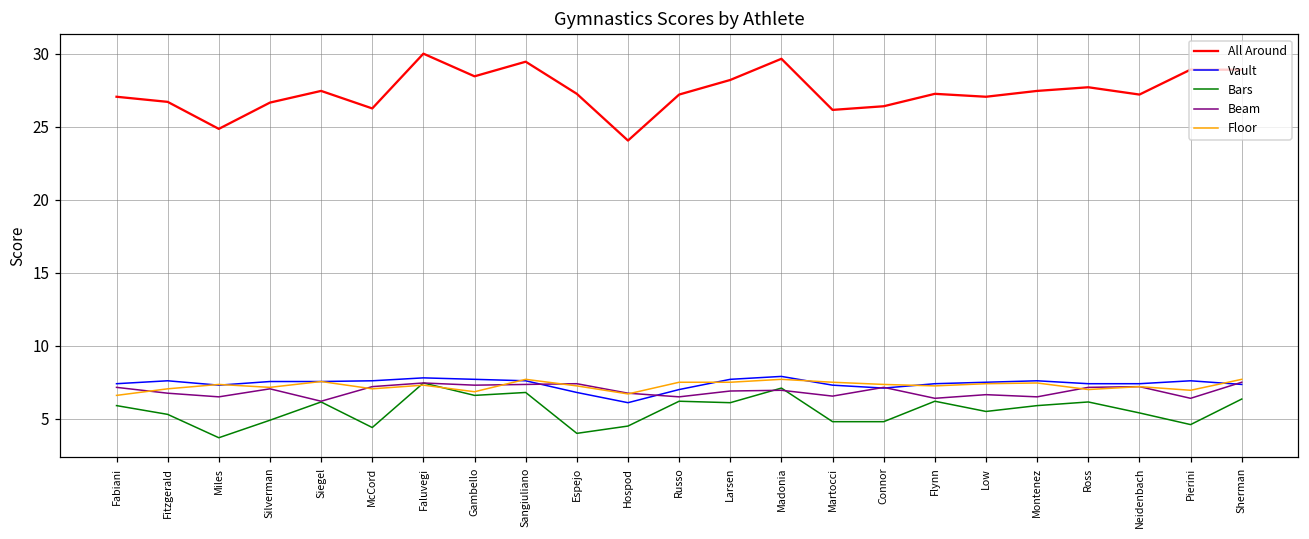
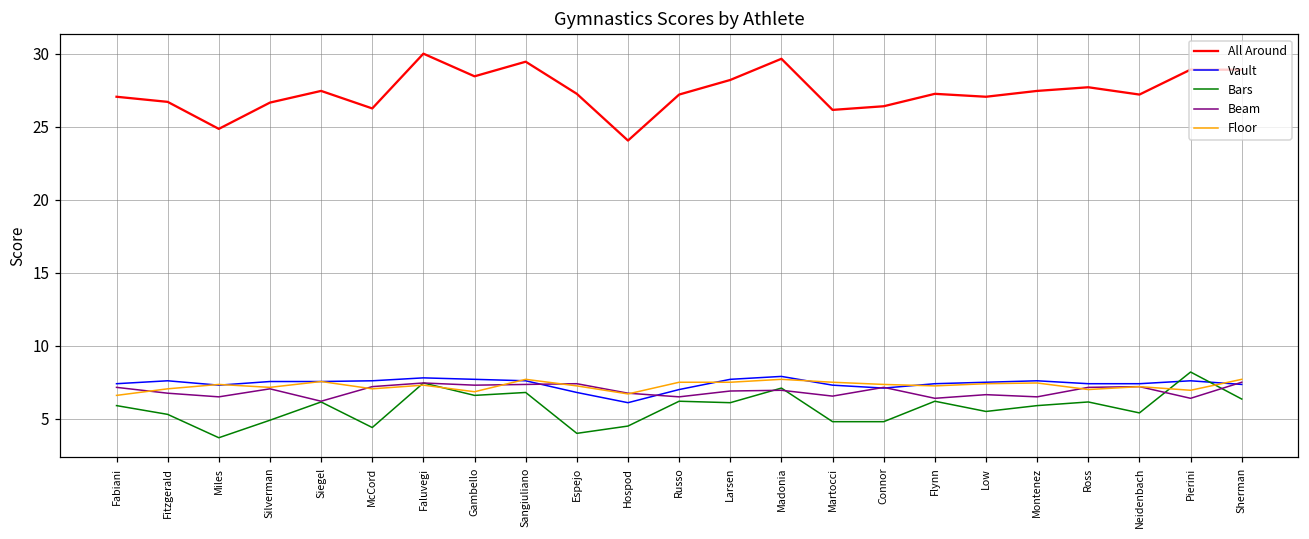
  {
    "All Around": {
      "Fabiani": 27.1,
      "Fitzgerald": 26.7,
      "Miles": 24.9,
      "Silverman": 26.7,
      "Siegel": 27.5,
      "McCord": 26.3,
      "Faluvegi": 30.0,
      "Gambello": 28.5,
      "Sangiuliano": 29.5,
      "Espejo": 27.3,
      "Hospod": 24.1,
      "Russo": 27.2,
      "Larsen": 28.2,
      "Madonia": 29.7,
      "Martocci": 26.2,
      "Connor": 26.4,
      "Flynn": 27.3,
      "Low": 27.1,
      "Montenez": 27.5,
      "Ross": 27.7,
      "Neidenbach": 27.2
    },
    "Vault": {
      "Fabiani": 7.4,
      "Fitzgerald": 7.6,
      "Silverman": 7.6,
      "McCord": 7.6,
      "Faluvegi": 7.8,
      "Gambello": 7.7,
      "Espejo": 6.8,
      "Hospod": 6.1,
      "Russo": 7.0,
      "Larsen": 7.7,
      "Madonia": 7.9,
      "Martocci": 7.3,
      "Ross": 7.4,
      "Neidenbach": 7.4,
      "Pierini": 7.6
    },
    "Bars": {
      "Fabiani": 5.9,
      "Fitzgerald": 5.3,
      "Miles": 3.7,
      "Silverman": 4.9,
      "McCord": 4.4,
      "Gambello": 6.6,
      "Sangiuliano": 6.8,
      "Espejo": 4.0,
      "Hospod": 4.5,
      "Russo": 6.2,
      "Larsen": 6.1,
      "Martocci": 4.8,
      "Connor": 4.8,
      "Flynn": 6.2,
      "Low": 5.5,
      "Montenez": 5.9,
      "Ross": 6.2,
      "Neidenbach": 5.4,
-     "Pierini": 4.6,
+     "Pierini": 8.2,
      "Sherman": 6.4
    },
    "Beam": {
      "Fabiani": 7.2,
      "Fitzgerald": 6.8,
      "Miles": 6.5,
      "Gambello": 7.3,
      "Sangiuliano": 7.4,
      "Russo": 6.5,
      "Larsen": 6.9,
      "Martocci": 6.6,
      "Flynn": 6.4,
      "Low": 6.7,
      "Montenez": 6.5,
      "Pierini": 6.4
    },
    "Floor": {
      "Fabiani": 6.6,
      "Fitzgerald": 7.1,
      "Gambello": 6.9,
      "Russo": 7.5,
      "Larsen": 7.5,
      "Madonia": 7.7,
      "Martocci": 7.5,
      "Connor": 7.4,
      "Pierini": 7.0,
      "Sherman": 7.7
    }
  }
